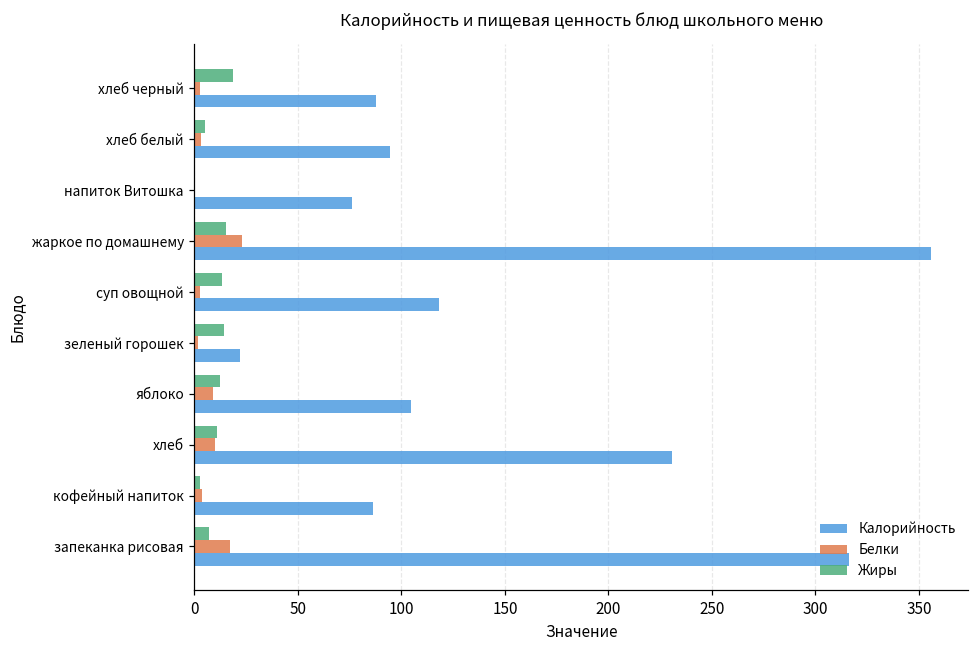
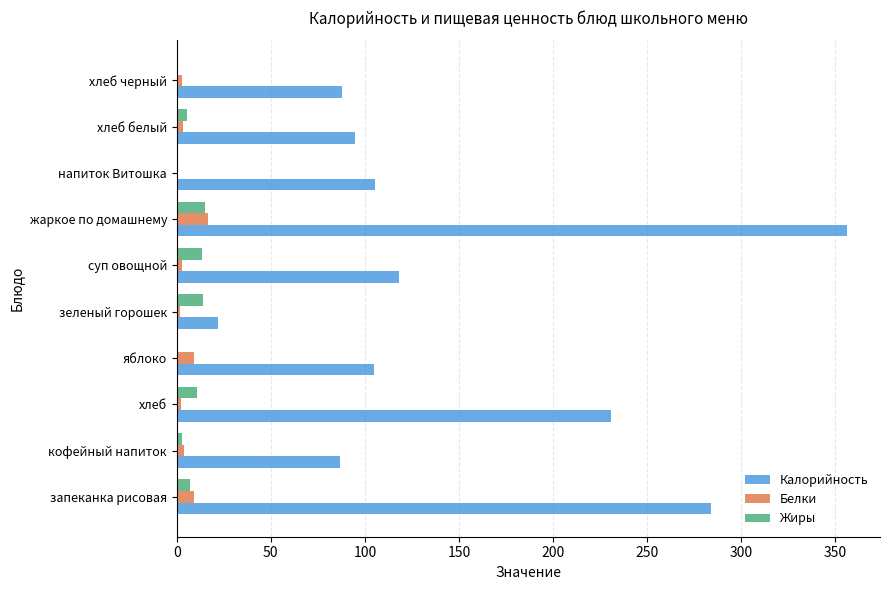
  {
    "Калорийность": {
      "хлеб черный": 88,
      "хлеб белый": 95,
-     "напиток Витошка": 76,
+     "напиток Витошка": 105,
      "жаркое по домашнему": 356,
      "суп овощной": 118,
      "зеленый горошек": 22,
      "яблоко": 105,
      "хлеб": 231,
      "кофейный напиток": 87,
-     "запеканка рисовая": 316
+     "запеканка рисовая": 284
    },
    "Белки": {
      "хлеб черный": 3,
      "хлеб белый": 3,
      "напиток Витошка": 0,
-     "жаркое по домашнему": 23,
+     "жаркое по домашнему": 16,
      "суп овощной": 3,
      "зеленый горошек": 2,
      "яблоко": 9,
-     "хлеб": 10,
+     "хлеб": 2,
      "кофейный напиток": 4,
-     "запеканка рисовая": 17
+     "запеканка рисовая": 9
    },
    "Жиры": {
-     "хлеб черный": 18,
+     "хлеб черный": 0,
      "хлеб белый": 5,
      "напиток Витошка": 0,
      "жаркое по домашнему": 15,
      "суп овощной": 13,
      "зеленый горошек": 14,
-     "яблоко": 12,
+     "яблоко": 0,
      "хлеб": 11,
      "кофейный напиток": 3,
      "запеканка рисовая": 7
    }
  }
